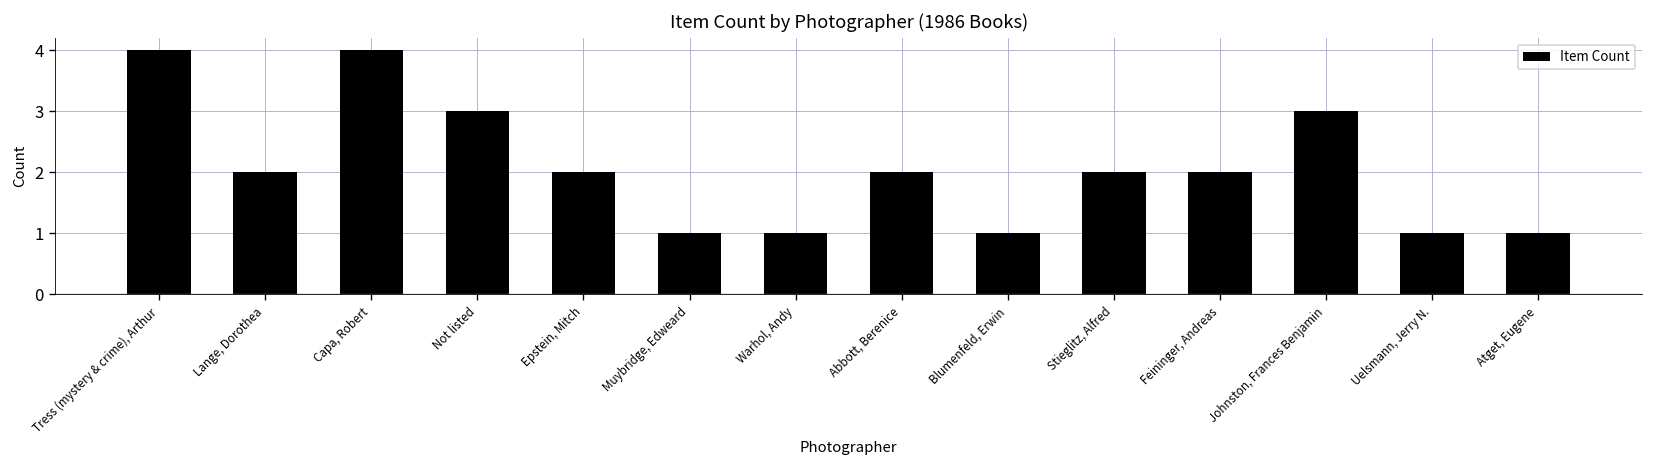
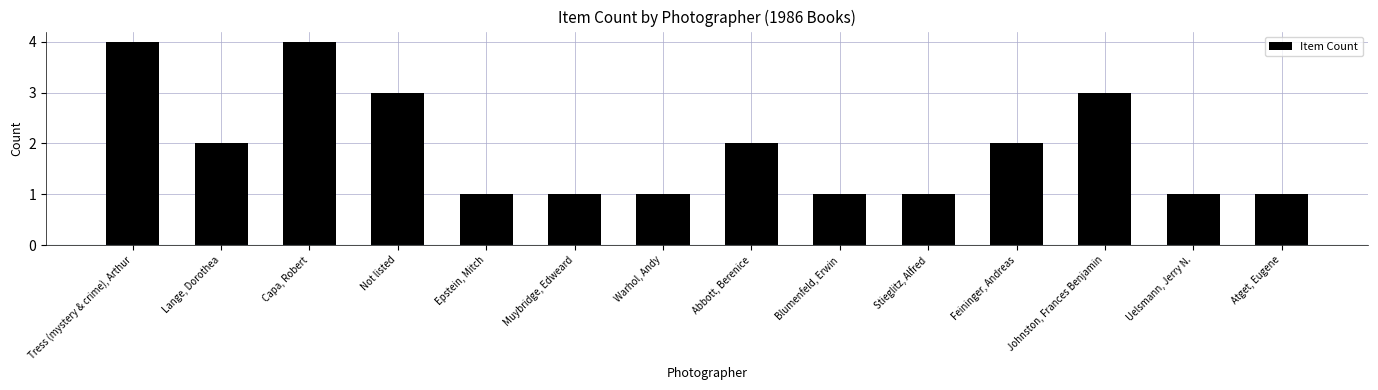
  {
    "Tress (mystery & crime), Arthur": 4,
    "Lange, Dorothea": 2,
    "Capa, Robert": 4,
    "Not listed": 3,
-   "Epstein, Mitch": 2,
+   "Epstein, Mitch": 1,
    "Muybridge, Edweard": 1,
    "Warhol, Andy": 1,
    "Abbott, Berenice": 2,
    "Blumenfeld, Erwin": 1,
-   "Stieglitz, Alfred": 2,
+   "Stieglitz, Alfred": 1,
    "Feininger, Andreas": 2,
    "Johnston, Frances Benjamin": 3,
    "Uelsmann, Jerry N.": 1,
    "Atget, Eugene": 1
  }
